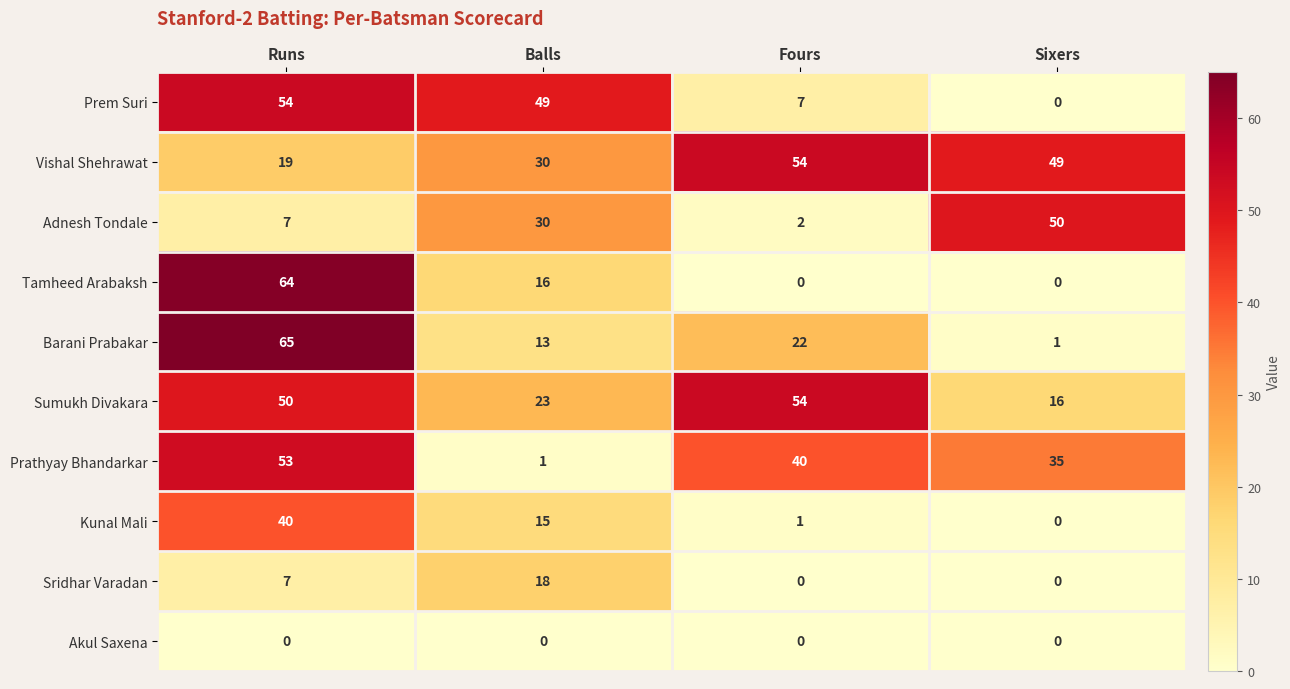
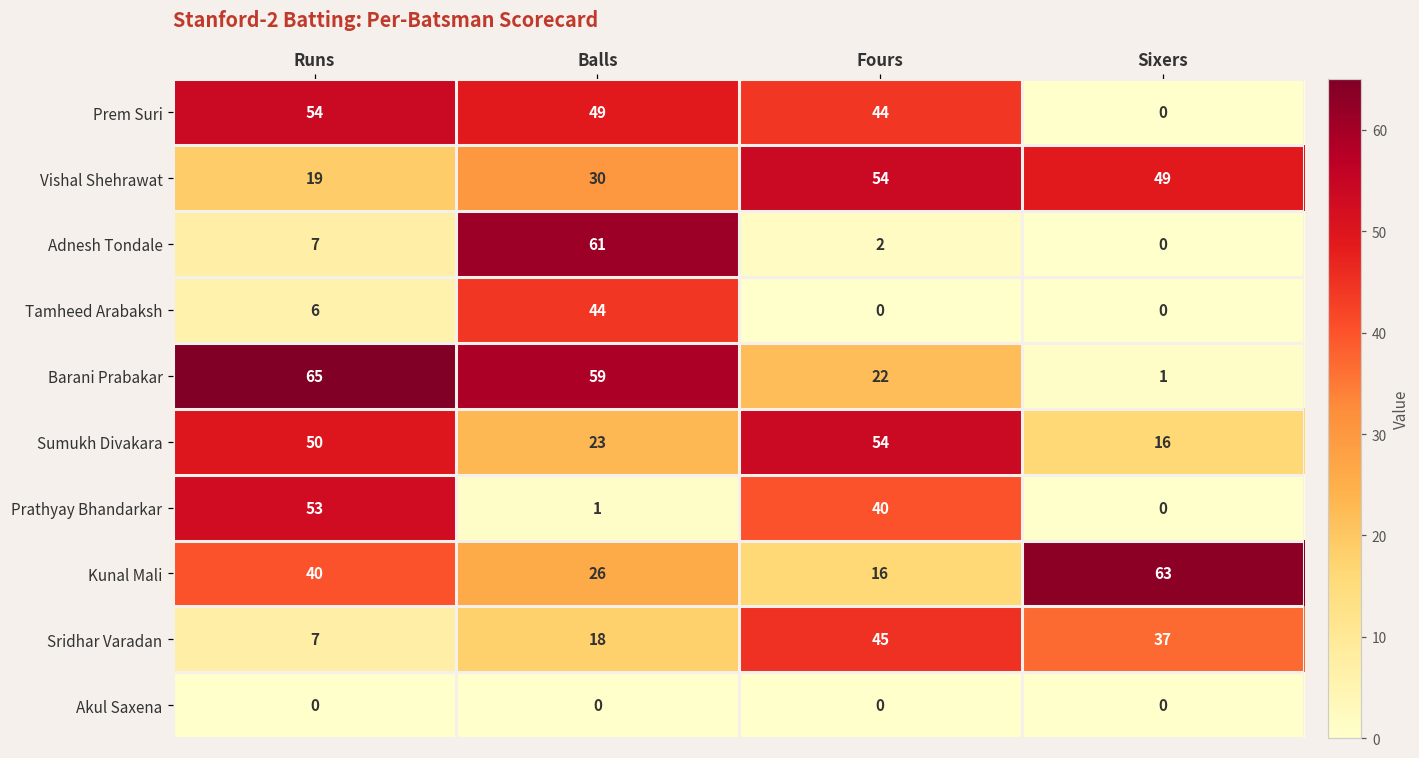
  {
    "Prem Suri": {
      "Runs": 54,
      "Balls": 49,
-     "Fours": 7,
+     "Fours": 44,
      "Sixers": 0
    },
    "Vishal Shehrawat": {
      "Runs": 19,
      "Balls": 30,
      "Fours": 54,
      "Sixers": 49
    },
    "Adnesh Tondale": {
      "Runs": 7,
-     "Balls": 30,
+     "Balls": 61,
      "Fours": 2,
-     "Sixers": 50
+     "Sixers": 0
    },
    "Tamheed Arabaksh": {
-     "Runs": 64,
-     "Balls": 16,
+     "Runs": 6,
+     "Balls": 44,
      "Fours": 0,
      "Sixers": 0
    },
    "Barani Prabakar": {
      "Runs": 65,
-     "Balls": 13,
+     "Balls": 59,
      "Fours": 22,
      "Sixers": 1
    },
    "Sumukh Divakara": {
      "Runs": 50,
      "Balls": 23,
      "Fours": 54,
      "Sixers": 16
    },
    "Prathyay Bhandarkar": {
      "Runs": 53,
      "Balls": 1,
      "Fours": 40,
-     "Sixers": 35
+     "Sixers": 0
    },
    "Kunal Mali": {
      "Runs": 40,
-     "Balls": 15,
-     "Fours": 1,
-     "Sixers": 0
+     "Balls": 26,
+     "Fours": 16,
+     "Sixers": 63
    },
    "Sridhar Varadan": {
      "Runs": 7,
      "Balls": 18,
-     "Fours": 0,
-     "Sixers": 0
+     "Fours": 45,
+     "Sixers": 37
    },
    "Akul Saxena": {
      "Runs": 0,
      "Balls": 0,
      "Fours": 0,
      "Sixers": 0
    }
  }
